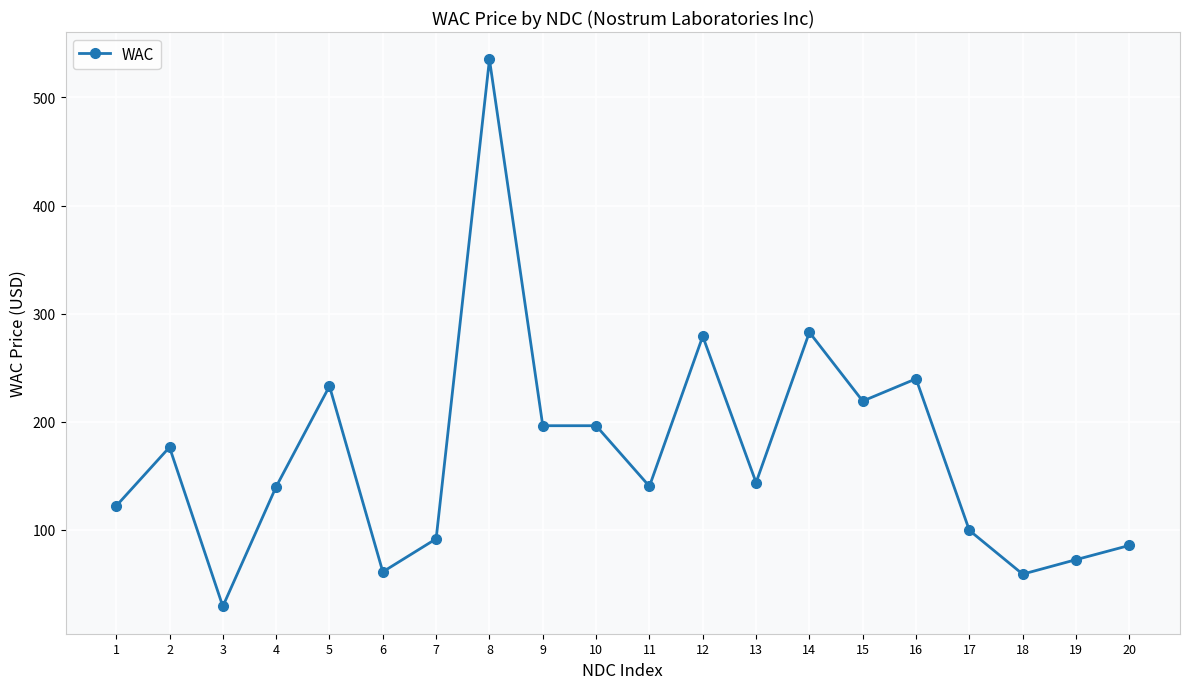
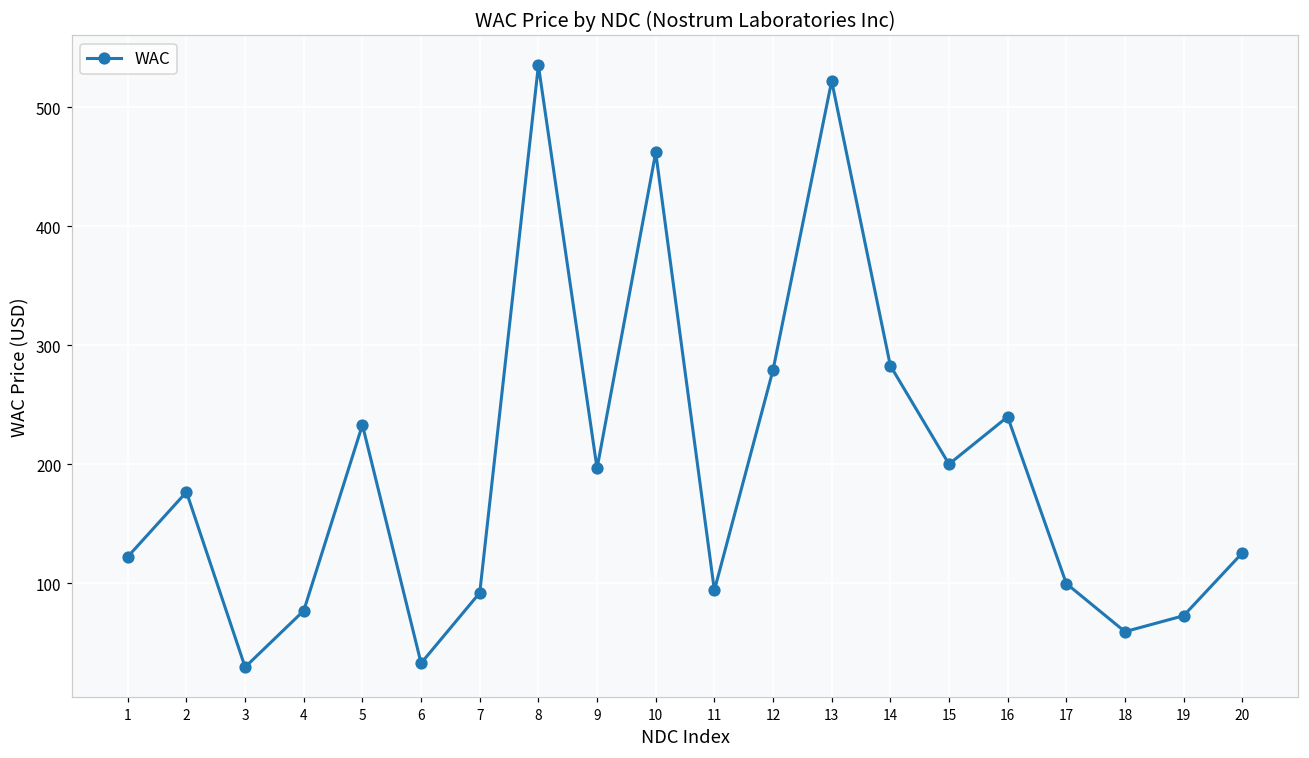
  {
    "1": 122,
    "2": 177,
    "3": 29,
-   "4": 140,
+   "4": 77,
    "5": 233,
-   "6": 61,
+   "6": 33,
    "7": 92,
    "8": 535,
    "9": 196,
-   "10": 196,
-   "11": 140,
+   "10": 462,
+   "11": 94,
    "12": 279,
-   "13": 144,
+   "13": 522,
    "14": 283,
-   "15": 219,
+   "15": 200,
    "16": 240,
    "17": 100,
    "18": 59,
    "19": 73,
-   "20": 86
+   "20": 125
  }
